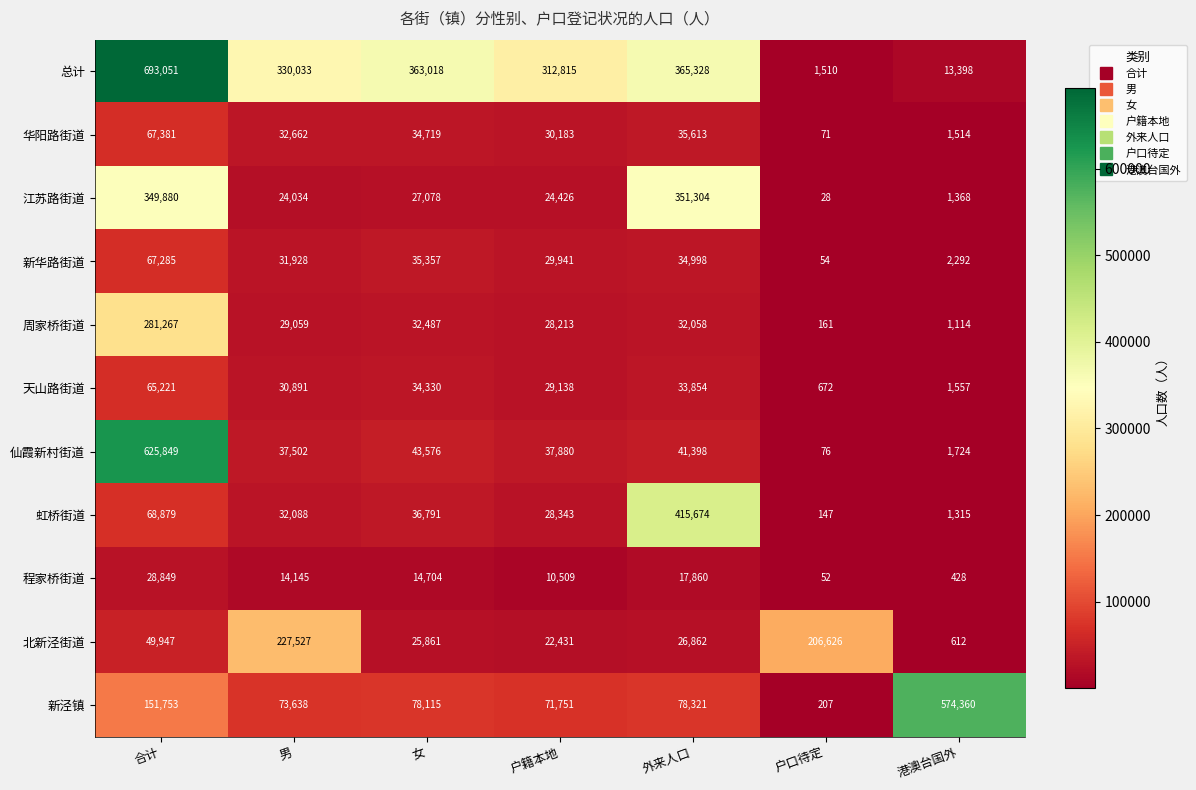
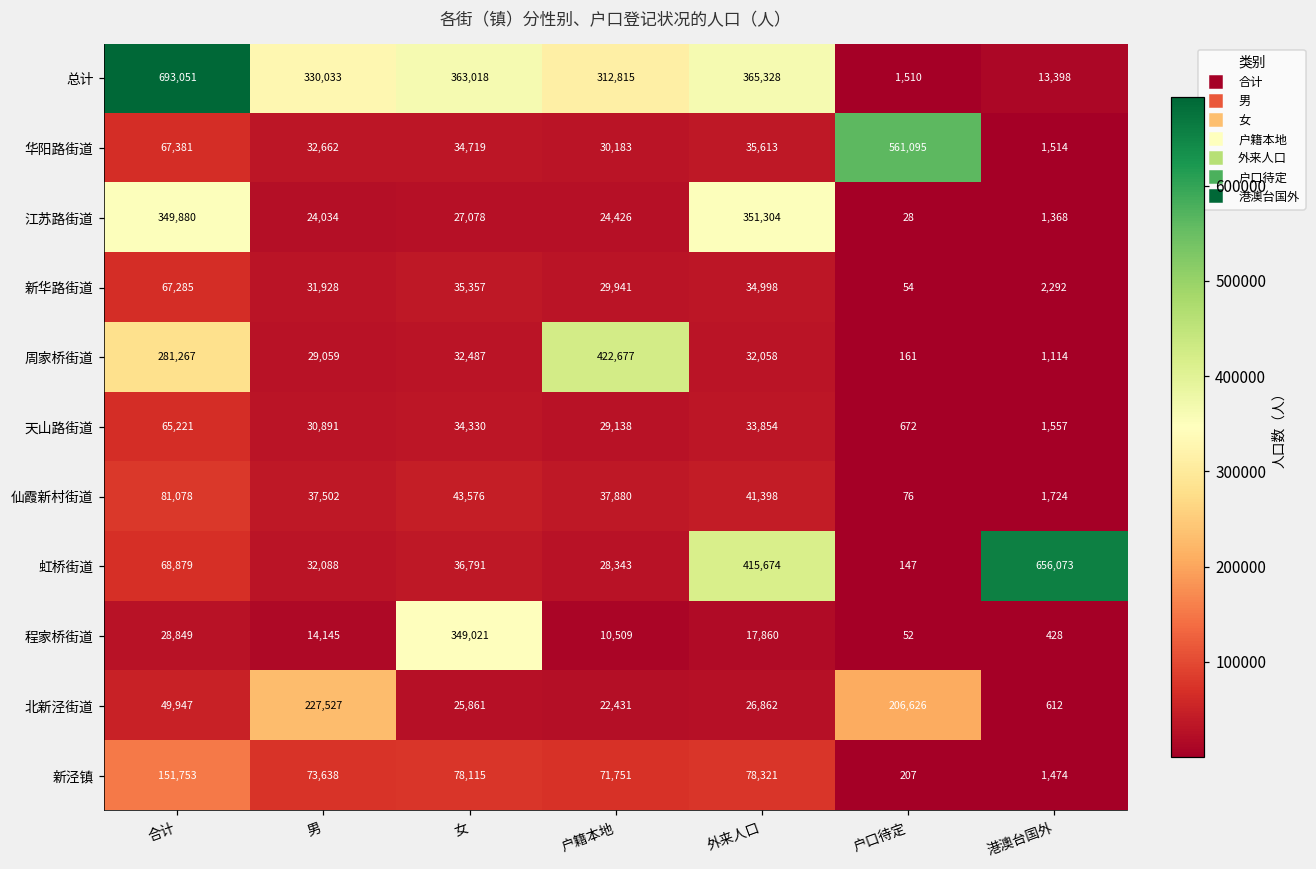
  {
    "总计": {
      "合计": "693,051",
      "男": "330,033",
      "女": "363,018",
      "户籍本地": "312,815",
      "外来人口": "365,328",
      "户口待定": "1,510",
      "港澳台国外": "13,398"
    },
    "华阳路街道": {
      "合计": "67,381",
      "男": "32,662",
      "女": "34,719",
      "户籍本地": "30,183",
      "外来人口": "35,613",
-     "户口待定": "71",
+     "户口待定": "561,095",
      "港澳台国外": "1,514"
    },
    "江苏路街道": {
      "合计": "349,880",
      "男": "24,034",
      "女": "27,078",
      "户籍本地": "24,426",
      "外来人口": "351,304",
      "户口待定": "28",
      "港澳台国外": "1,368"
    },
    "新华路街道": {
      "合计": "67,285",
      "男": "31,928",
      "女": "35,357",
      "户籍本地": "29,941",
      "外来人口": "34,998",
      "户口待定": "54",
      "港澳台国外": "2,292"
    },
    "周家桥街道": {
      "合计": "281,267",
      "男": "29,059",
      "女": "32,487",
-     "户籍本地": "28,213",
+     "户籍本地": "422,677",
      "外来人口": "32,058",
      "户口待定": "161",
      "港澳台国外": "1,114"
    },
    "天山路街道": {
      "合计": "65,221",
      "男": "30,891",
      "女": "34,330",
      "户籍本地": "29,138",
      "外来人口": "33,854",
      "户口待定": "672",
      "港澳台国外": "1,557"
    },
    "仙霞新村街道": {
-     "合计": "625,849",
+     "合计": "81,078",
      "男": "37,502",
      "女": "43,576",
      "户籍本地": "37,880",
      "外来人口": "41,398",
      "户口待定": "76",
      "港澳台国外": "1,724"
    },
    "虹桥街道": {
      "合计": "68,879",
      "男": "32,088",
      "女": "36,791",
      "户籍本地": "28,343",
      "外来人口": "415,674",
      "户口待定": "147",
-     "港澳台国外": "1,315"
+     "港澳台国外": "656,073"
    },
    "程家桥街道": {
      "合计": "28,849",
      "男": "14,145",
-     "女": "14,704",
+     "女": "349,021",
      "户籍本地": "10,509",
      "外来人口": "17,860",
      "户口待定": "52",
      "港澳台国外": "428"
    },
    "北新泾街道": {
      "合计": "49,947",
      "男": "227,527",
      "女": "25,861",
      "户籍本地": "22,431",
      "外来人口": "26,862",
      "户口待定": "206,626",
      "港澳台国外": "612"
    },
    "新泾镇": {
      "合计": "151,753",
      "男": "73,638",
      "女": "78,115",
      "户籍本地": "71,751",
      "外来人口": "78,321",
      "户口待定": "207",
-     "港澳台国外": "574,360"
+     "港澳台国外": "1,474"
    }
  }
